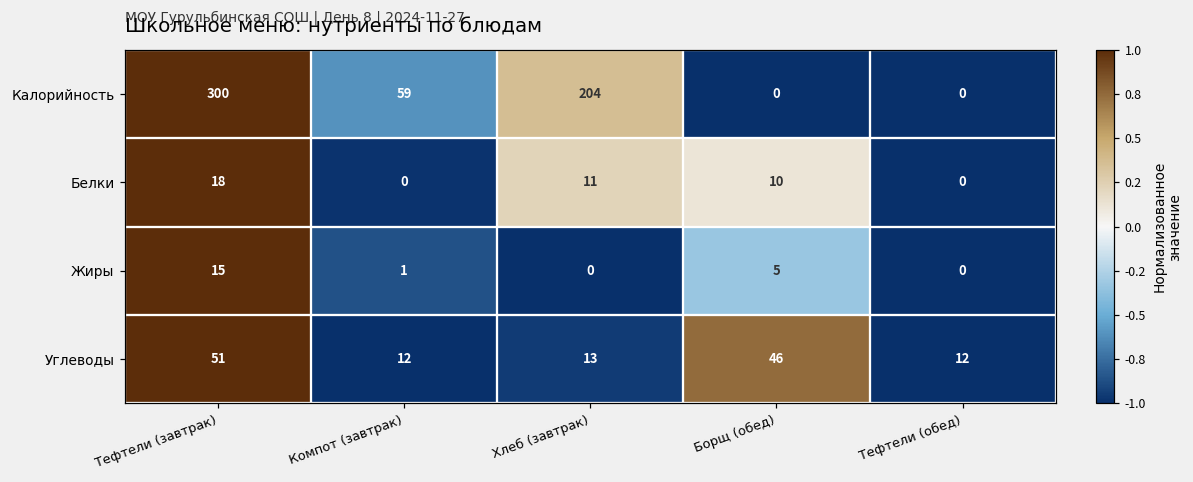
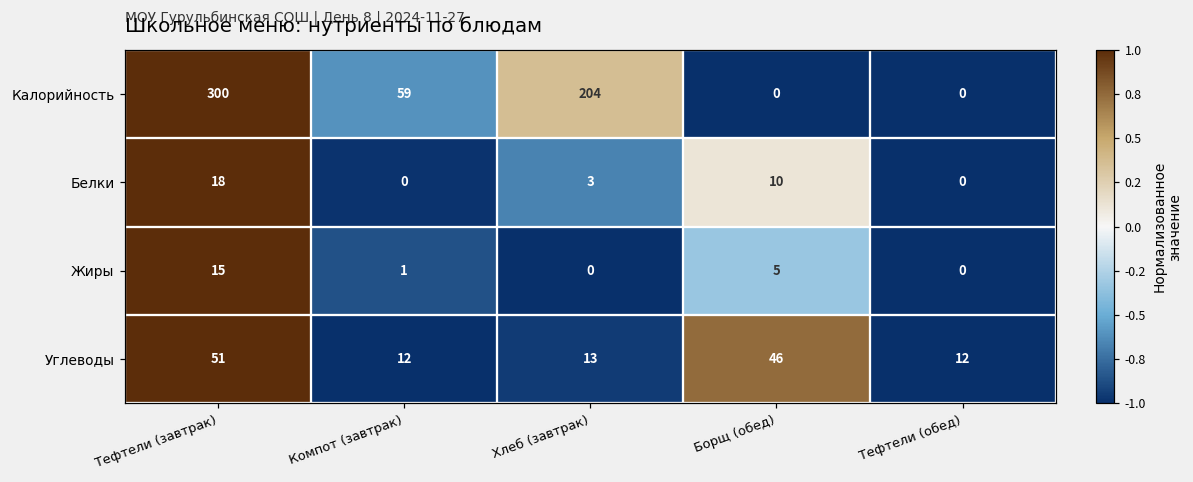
  {
    "Калорийность": {
      "Тефтели (завтрак)": 300,
      "Компот (завтрак)": 59,
      "Хлеб (завтрак)": 204,
      "Борщ (обед)": 0,
      "Тефтели (обед)": 0
    },
    "Белки": {
      "Тефтели (завтрак)": 18,
      "Компот (завтрак)": 0,
-     "Хлеб (завтрак)": 11,
+     "Хлеб (завтрак)": 3,
      "Борщ (обед)": 10,
      "Тефтели (обед)": 0
    },
    "Жиры": {
      "Тефтели (завтрак)": 15,
      "Компот (завтрак)": 1,
      "Хлеб (завтрак)": 0,
      "Борщ (обед)": 5,
      "Тефтели (обед)": 0
    },
    "Углеводы": {
      "Тефтели (завтрак)": 51,
      "Компот (завтрак)": 12,
      "Хлеб (завтрак)": 13,
      "Борщ (обед)": 46,
      "Тефтели (обед)": 12
    }
  }
